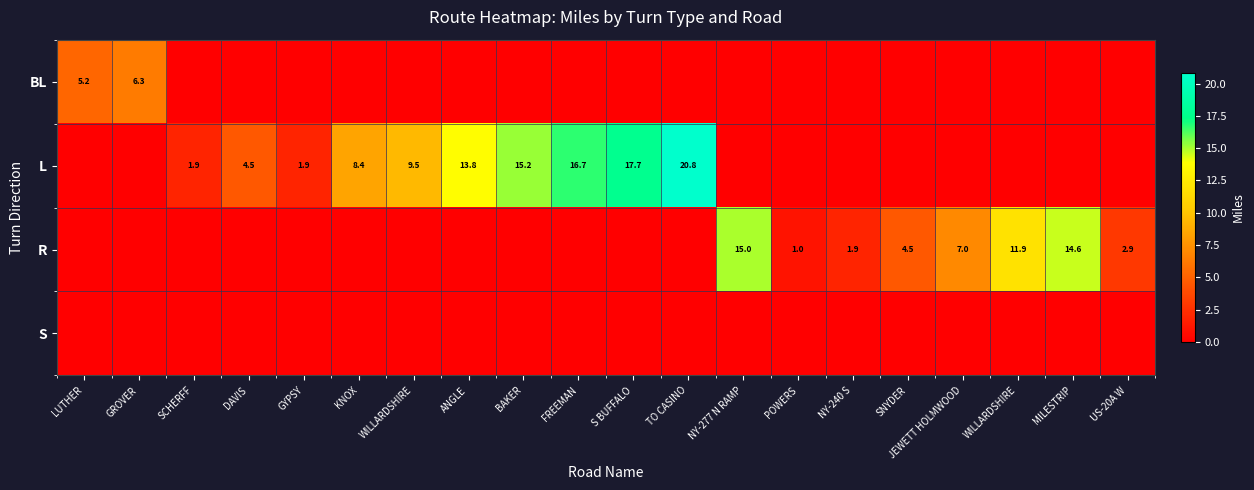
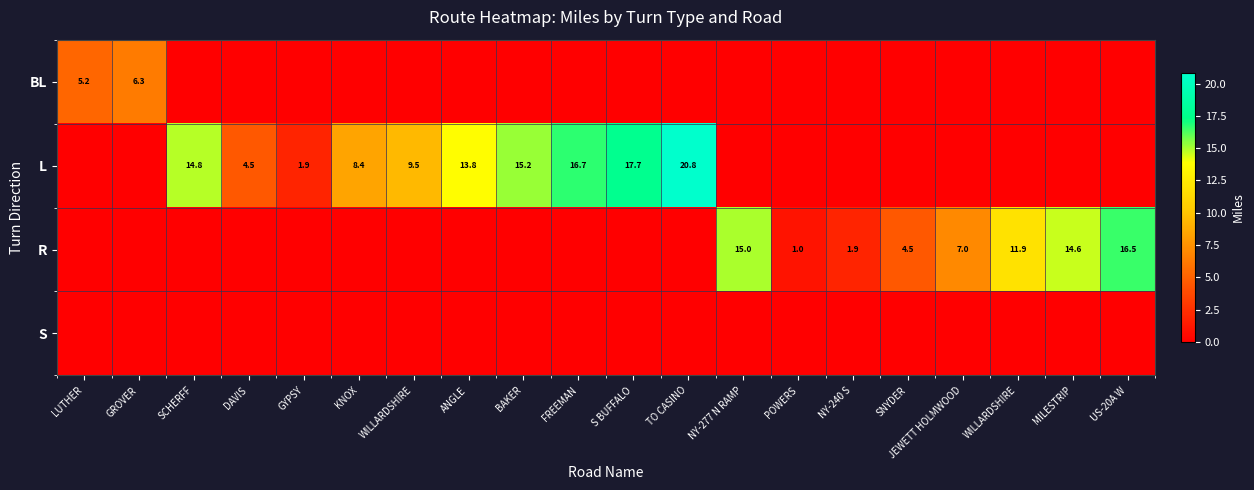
  {
    "BL": {
      "LUTHER": 5.2,
      "GROVER": 6.3
    },
    "L": {
-     "SCHERFF": 1.9,
+     "SCHERFF": 14.8,
      "DAVIS": 4.5,
      "GYPSY": 1.9,
      "KNOX": 8.4,
      "ANGLE": 13.8,
      "BAKER": 15.2,
      "FREEMAN": 16.7,
      "S BUFFALO": 17.7,
      "TO CASINO": 20.8
    },
    "R": {
      "NY-277 N RAMP": 15.0,
      "POWERS": 1.0,
      "NY-240 S": 1.9,
      "SNYDER": 4.5,
      "JEWETT HOLMWOOD": 7.0,
      "MILESTRIP": 14.6,
-     "US-20A W": 2.9
+     "US-20A W": 16.5
    }
  }
